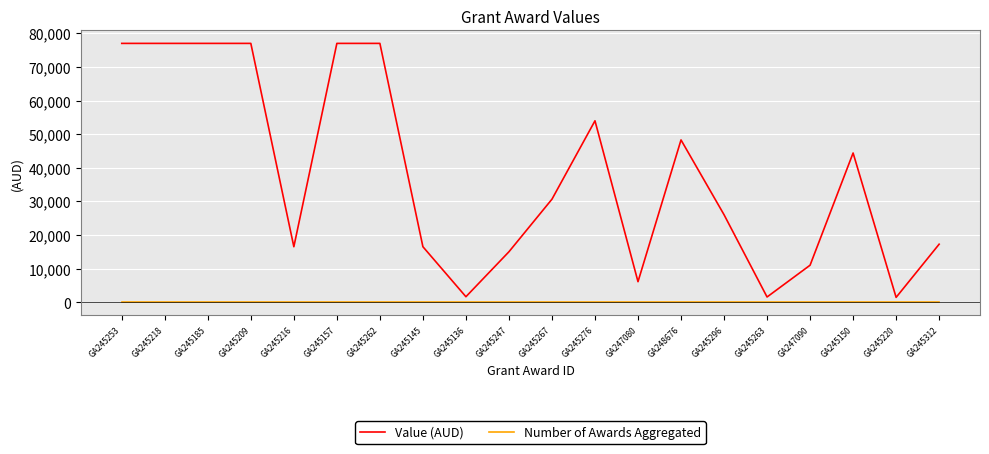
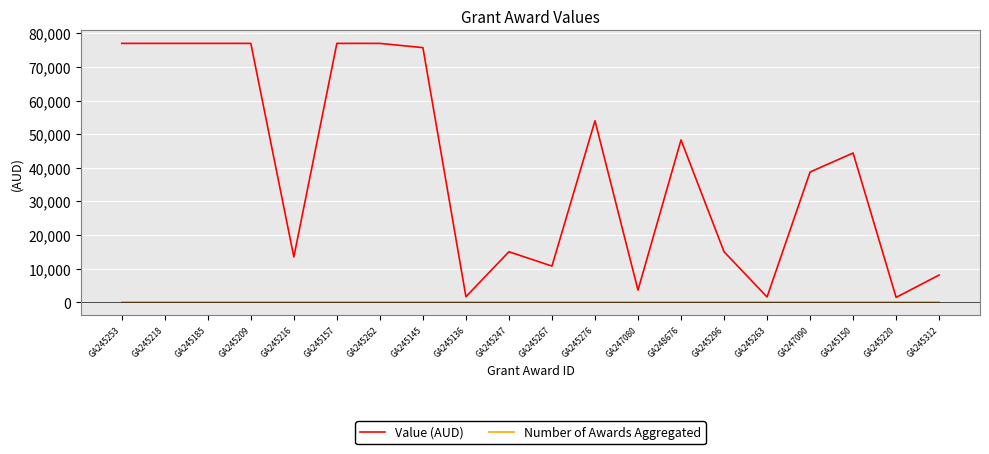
  {
    "Value (AUD)": {
      "GA245253": "77,000",
      "GA245218": "77,000",
      "GA245185": "77,000",
      "GA245209": "77,000",
-     "GA245216": "17,000",
+     "GA245216": "13,000",
      "GA245157": "77,000",
      "GA245262": "77,000",
-     "GA245145": "17,000",
+     "GA245145": "76,000",
      "GA245136": "2,000",
      "GA245247": "15,000",
-     "GA245267": "31,000",
+     "GA245267": "11,000",
      "GA245276": "54,000",
-     "GA247080": "6,000",
+     "GA247080": "4,000",
      "GA248676": "48,000",
-     "GA245296": "26,000",
+     "GA245296": "15,000",
      "GA245263": "2,000",
-     "GA247090": "11,000",
+     "GA247090": "39,000",
      "GA245150": "44,000",
      "GA245220": "1,000",
-     "GA245312": "17,000"
+     "GA245312": "8,000"
    },
    "Number of Awards Aggregated": {
      "GA245253": "0",
      "GA245218": "0",
      "GA245185": "0",
      "GA245209": "0",
      "GA245216": "0",
      "GA245157": "0",
      "GA245262": "0",
      "GA245145": "0",
      "GA245136": "0",
      "GA245247": "0",
      "GA245267": "0",
      "GA245276": "0",
      "GA247080": "0",
      "GA248676": "0",
      "GA245296": "0",
      "GA245263": "0",
      "GA247090": "0",
      "GA245150": "0",
      "GA245220": "0",
      "GA245312": "0"
    }
  }
